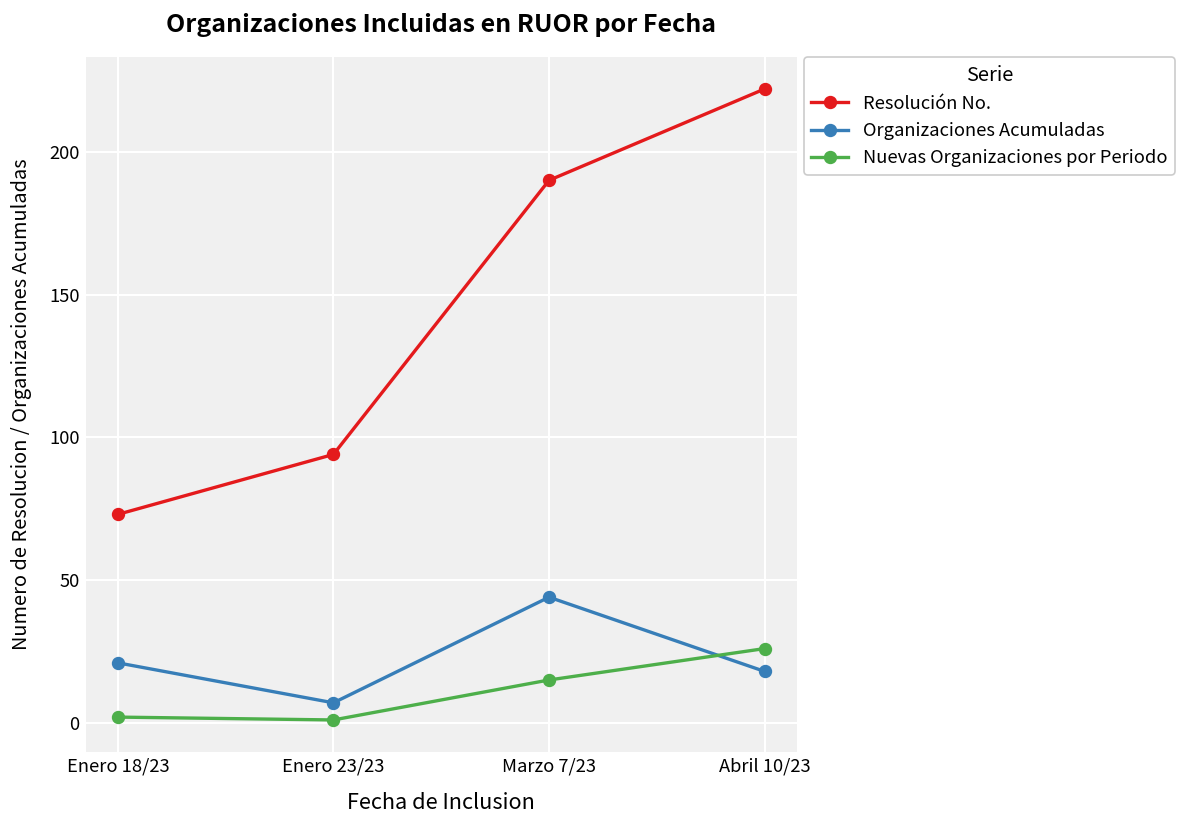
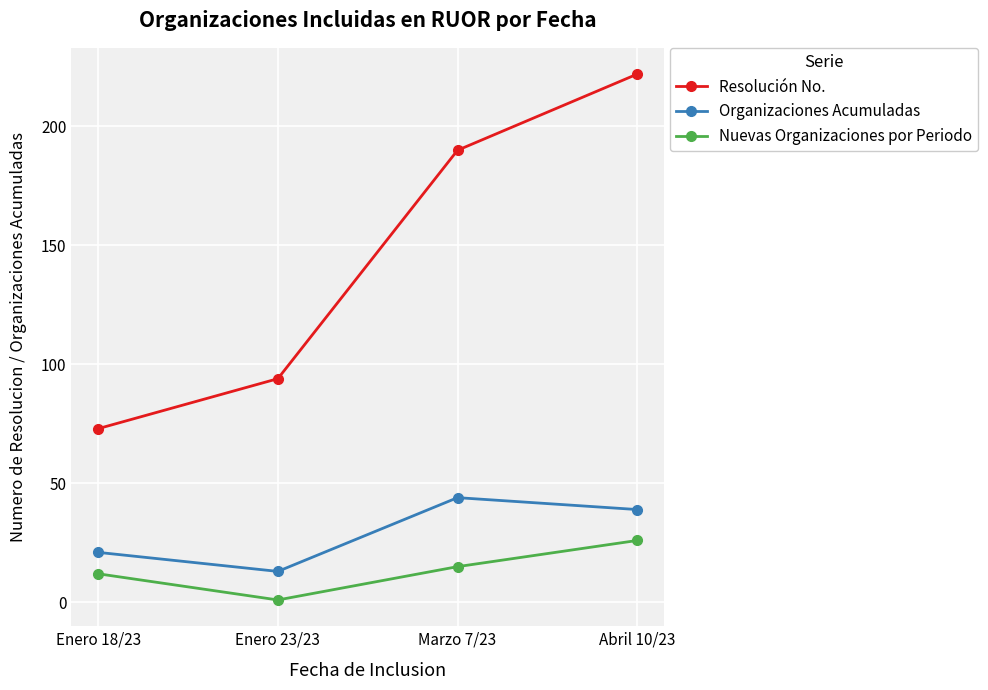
  {
    "Resolución No.": {
      "Enero 18/23": 73,
      "Enero 23/23": 94,
      "Marzo 7/23": 190,
      "Abril 10/23": 222
    },
    "Organizaciones Acumuladas": {
      "Enero 18/23": 21,
-     "Enero 23/23": 7,
+     "Enero 23/23": 13,
      "Marzo 7/23": 44,
-     "Abril 10/23": 18
+     "Abril 10/23": 39
    },
    "Nuevas Organizaciones por Periodo": {
-     "Enero 18/23": 2,
+     "Enero 18/23": 12,
      "Enero 23/23": 1,
      "Marzo 7/23": 15,
      "Abril 10/23": 26
    }
  }
